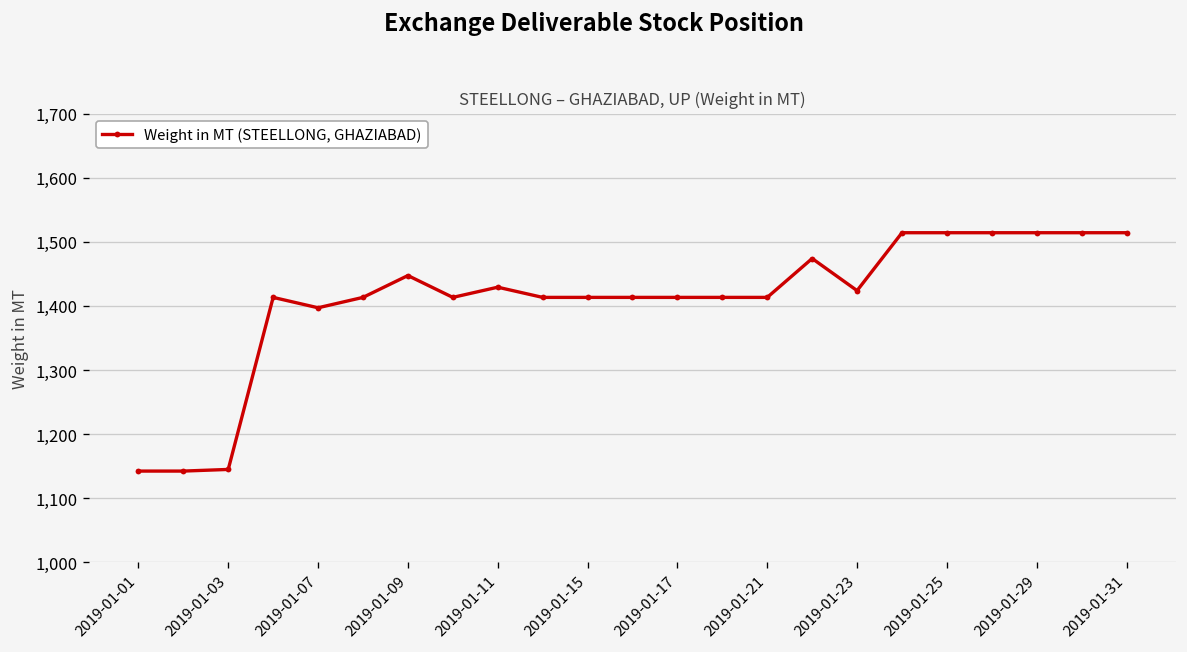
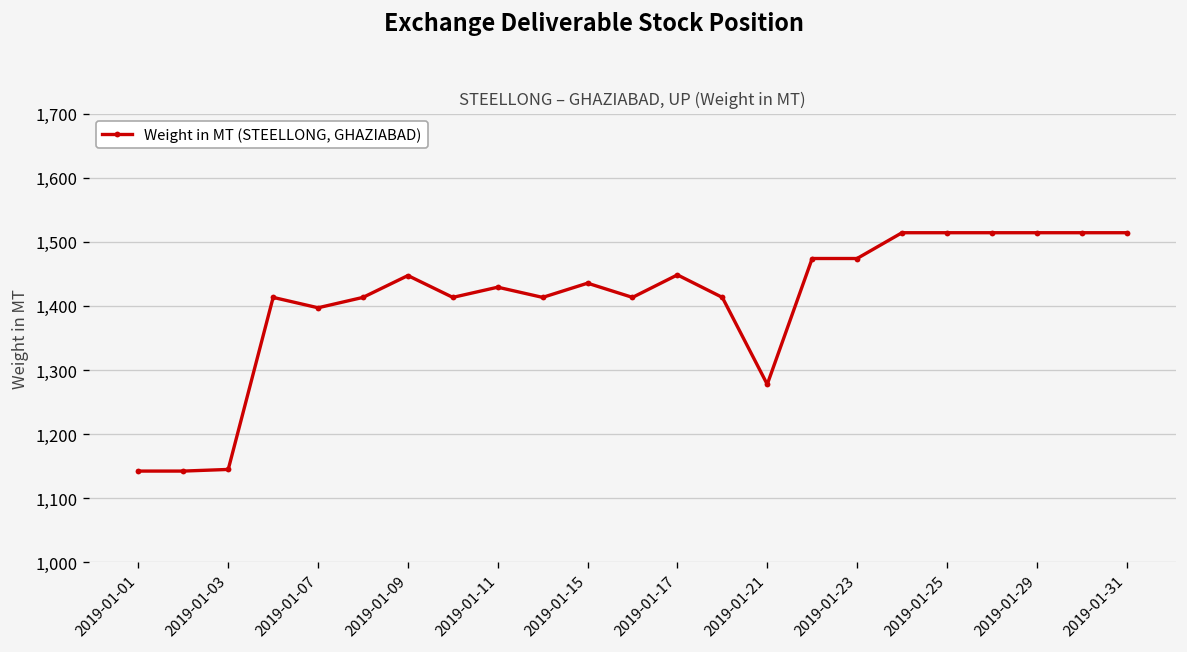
  {
    "2019-01-01": "1,140",
    "2019-01-03": "1,150",
    "2019-01-07": "1,400",
    "2019-01-09": "1,450",
    "2019-01-11": "1,430",
-   "2019-01-15": "1,410",
-   "2019-01-17": "1,410",
-   "2019-01-21": "1,410",
-   "2019-01-23": "1,420",
+   "2019-01-15": "1,440",
+   "2019-01-17": "1,450",
+   "2019-01-21": "1,280",
+   "2019-01-23": "1,470",
    "2019-01-25": "1,510",
    "2019-01-29": "1,510",
    "2019-01-31": "1,510"
  }
